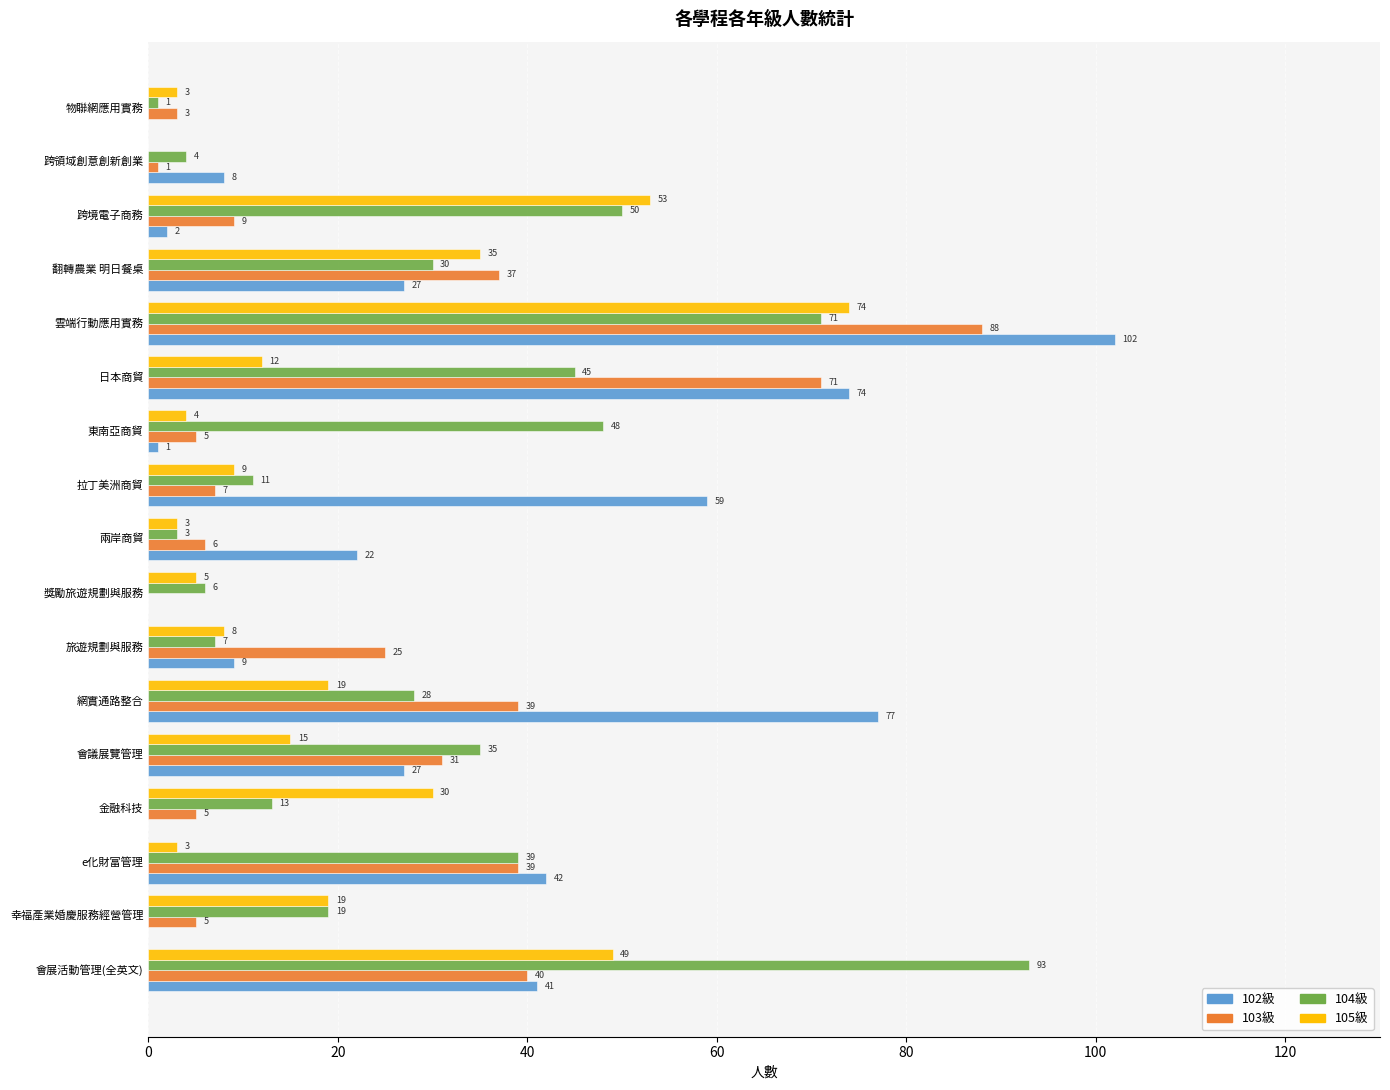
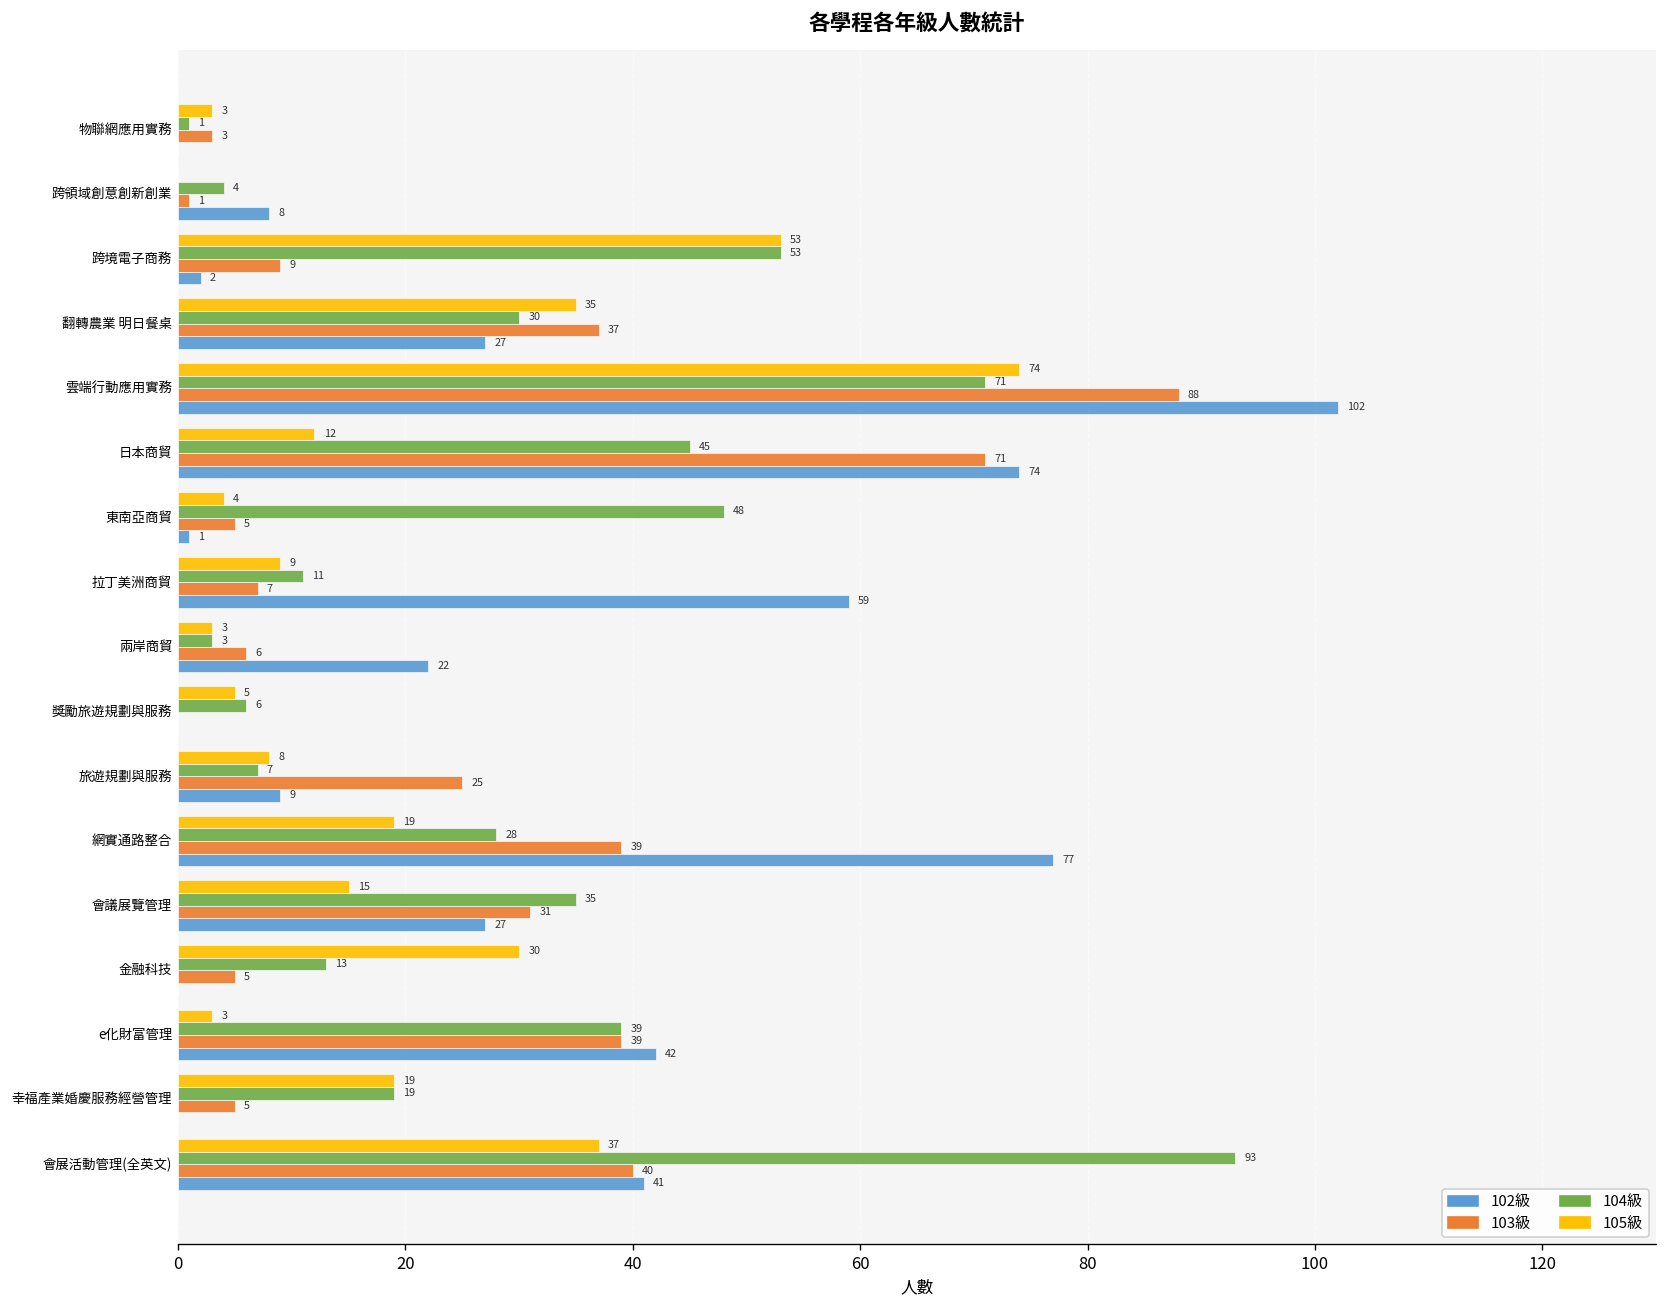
  {
    "102級": {
      "跨領域創意創新創業": 8,
      "跨境電子商務": 2,
      "翻轉農業 明日餐桌": 27,
      "雲端行動應用實務": 102,
      "日本商貿": 74,
      "東南亞商貿": 1,
      "拉丁美洲商貿": 59,
      "兩岸商貿": 22,
      "旅遊規劃與服務": 9,
      "網實通路整合": 77,
      "會議展覽管理": 27,
      "e化財富管理": 42,
      "會展活動管理(全英文)": 41
    },
    "103級": {
      "物聯網應用實務": 3,
      "跨領域創意創新創業": 1,
      "跨境電子商務": 9,
      "翻轉農業 明日餐桌": 37,
      "雲端行動應用實務": 88,
      "日本商貿": 71,
      "東南亞商貿": 5,
      "拉丁美洲商貿": 7,
      "兩岸商貿": 6,
      "旅遊規劃與服務": 25,
      "網實通路整合": 39,
      "會議展覽管理": 31,
      "金融科技": 5,
      "e化財富管理": 39,
      "幸福產業婚慶服務經營管理": 5,
      "會展活動管理(全英文)": 40
    },
    "104級": {
      "物聯網應用實務": 1,
      "跨領域創意創新創業": 4,
-     "跨境電子商務": 50,
+     "跨境電子商務": 53,
      "翻轉農業 明日餐桌": 30,
      "雲端行動應用實務": 71,
      "日本商貿": 45,
      "東南亞商貿": 48,
      "拉丁美洲商貿": 11,
      "兩岸商貿": 3,
      "獎勵旅遊規劃與服務": 6,
      "旅遊規劃與服務": 7,
      "網實通路整合": 28,
      "會議展覽管理": 35,
      "金融科技": 13,
      "e化財富管理": 39,
      "幸福產業婚慶服務經營管理": 19,
      "會展活動管理(全英文)": 93
    },
    "105級": {
      "物聯網應用實務": 3,
      "跨境電子商務": 53,
      "翻轉農業 明日餐桌": 35,
      "雲端行動應用實務": 74,
      "日本商貿": 12,
      "東南亞商貿": 4,
      "拉丁美洲商貿": 9,
      "兩岸商貿": 3,
      "獎勵旅遊規劃與服務": 5,
      "旅遊規劃與服務": 8,
      "網實通路整合": 19,
      "會議展覽管理": 15,
      "金融科技": 30,
      "e化財富管理": 3,
      "幸福產業婚慶服務經營管理": 19,
-     "會展活動管理(全英文)": 49
+     "會展活動管理(全英文)": 37
    }
  }
